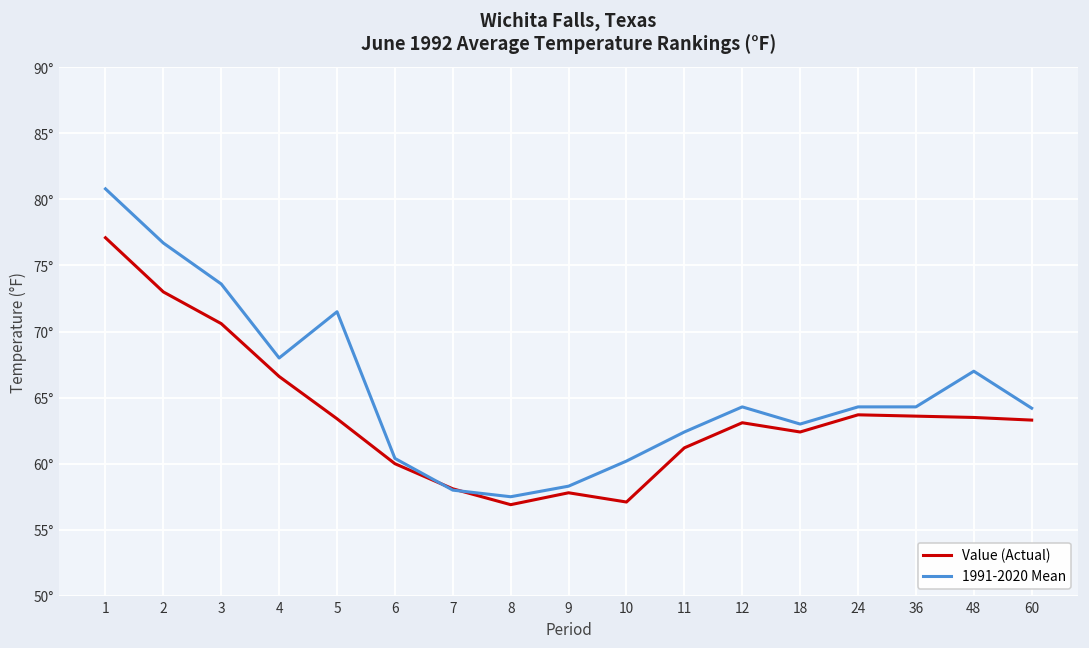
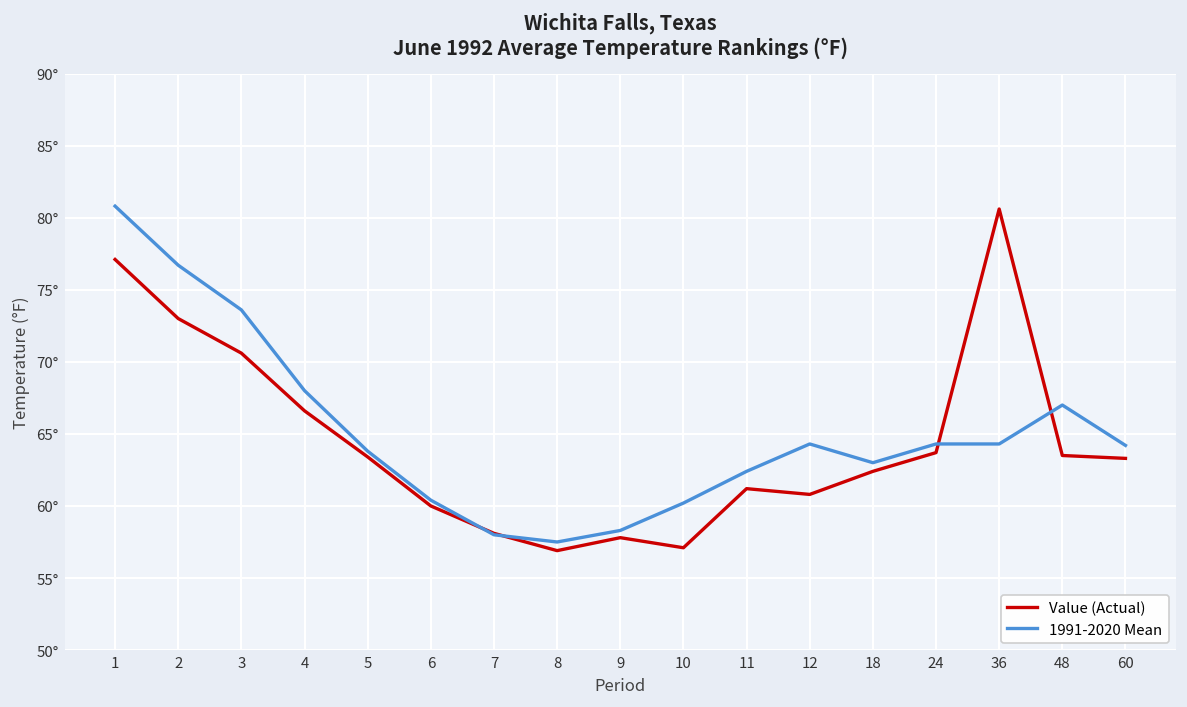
  {
    "Value (Actual)": {
      "1": "77.1°",
      "2": "73.0°",
      "3": "70.6°",
      "4": "66.6°",
      "5": "63.4°",
      "6": "60.0°",
      "8": "56.9°",
      "9": "57.8°",
      "10": "57.1°",
      "11": "61.2°",
-     "12": "63.1°",
+     "12": "60.8°",
      "18": "62.4°",
      "24": "63.7°",
-     "36": "63.6°",
+     "36": "80.6°",
      "48": "63.5°",
      "60": "63.3°"
    },
    "1991-2020 Mean": {
      "1": "80.8°",
      "2": "76.7°",
      "3": "73.6°",
      "4": "68.0°",
-     "5": "71.5°",
+     "5": "63.8°",
      "6": "60.4°",
      "8": "57.5°",
      "9": "58.3°",
      "10": "60.2°",
      "11": "62.4°",
      "12": "64.3°",
      "18": "63.0°",
      "24": "64.3°",
      "36": "64.3°",
      "48": "67.0°",
      "60": "64.2°"
    }
  }
